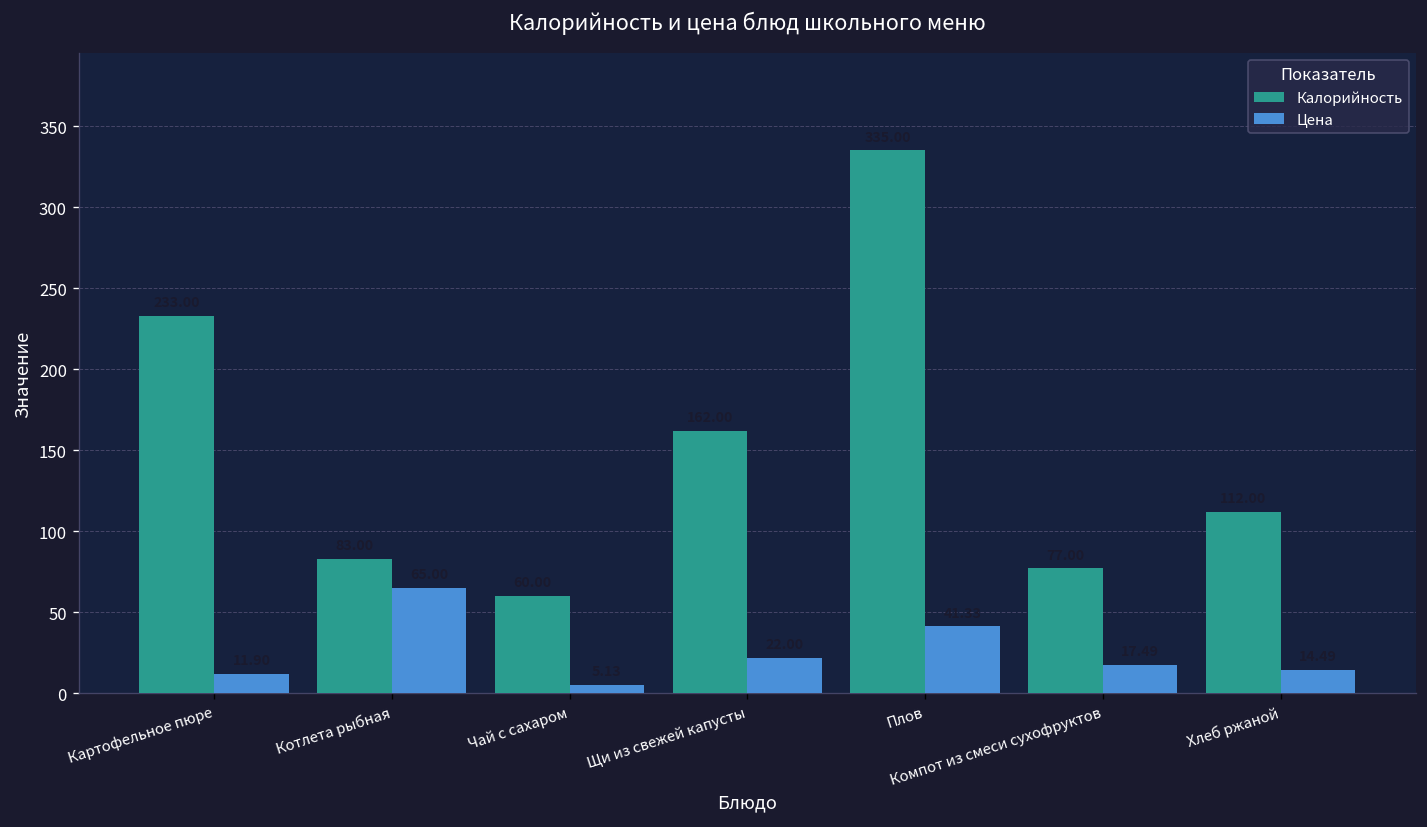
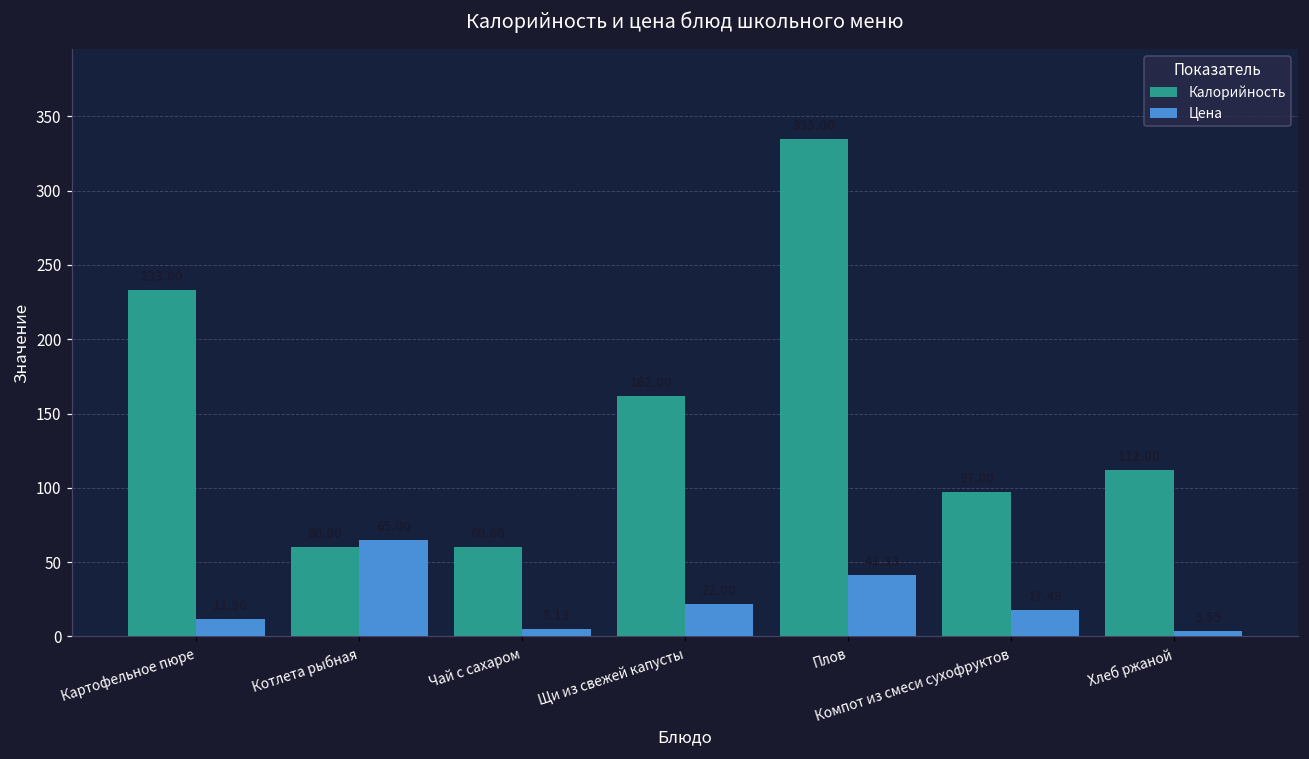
  {
    "Калорийность": {
      "Картофельное пюре": 233,
-     "Котлета рыбная": 83,
+     "Котлета рыбная": 60,
      "Чай с сахаром": 60,
      "Щи из свежей капусты": 162,
      "Плов": 335,
-     "Компот из смеси сухофруктов": 77,
+     "Компот из смеси сухофруктов": 97,
      "Хлеб ржаной": 112
    },
    "Цена": {
      "Картофельное пюре": 12,
      "Котлета рыбная": 65,
      "Чай с сахаром": 5,
      "Щи из свежей капусты": 22,
      "Плов": 41,
      "Компот из смеси сухофруктов": 17,
-     "Хлеб ржаной": 14
+     "Хлеб ржаной": 4
    }
  }
